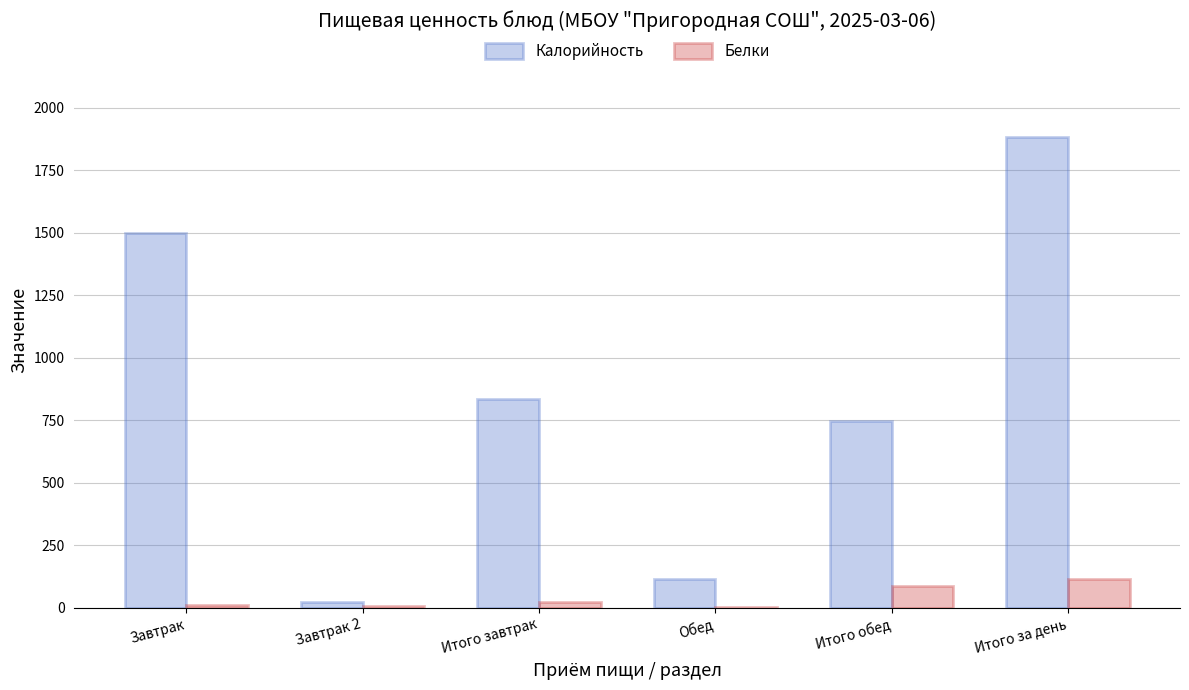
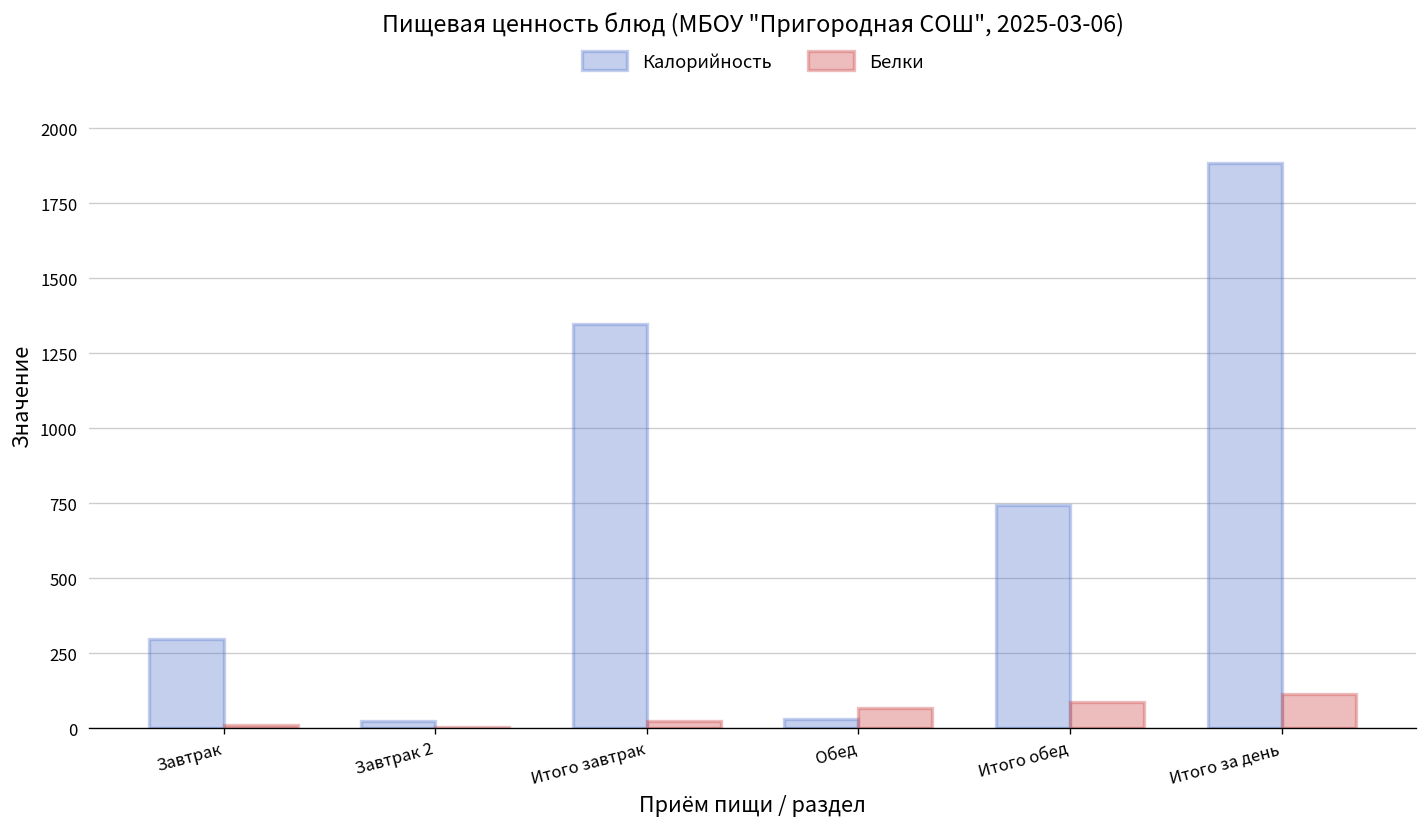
  {
    "Калорийность": {
-     "Завтрак": 1500,
+     "Завтрак": 300,
      "Завтрак 2": 20,
-     "Итого завтрак": 830,
-     "Обед": 110,
+     "Итого завтрак": 1350,
+     "Обед": 30,
      "Итого обед": 750,
      "Итого за день": 1880
    },
    "Белки": {
      "Завтрак": 10,
      "Итого завтрак": 20,
-     "Обед": 0,
+     "Обед": 70,
      "Итого обед": 90,
      "Итого за день": 120
    }
  }
